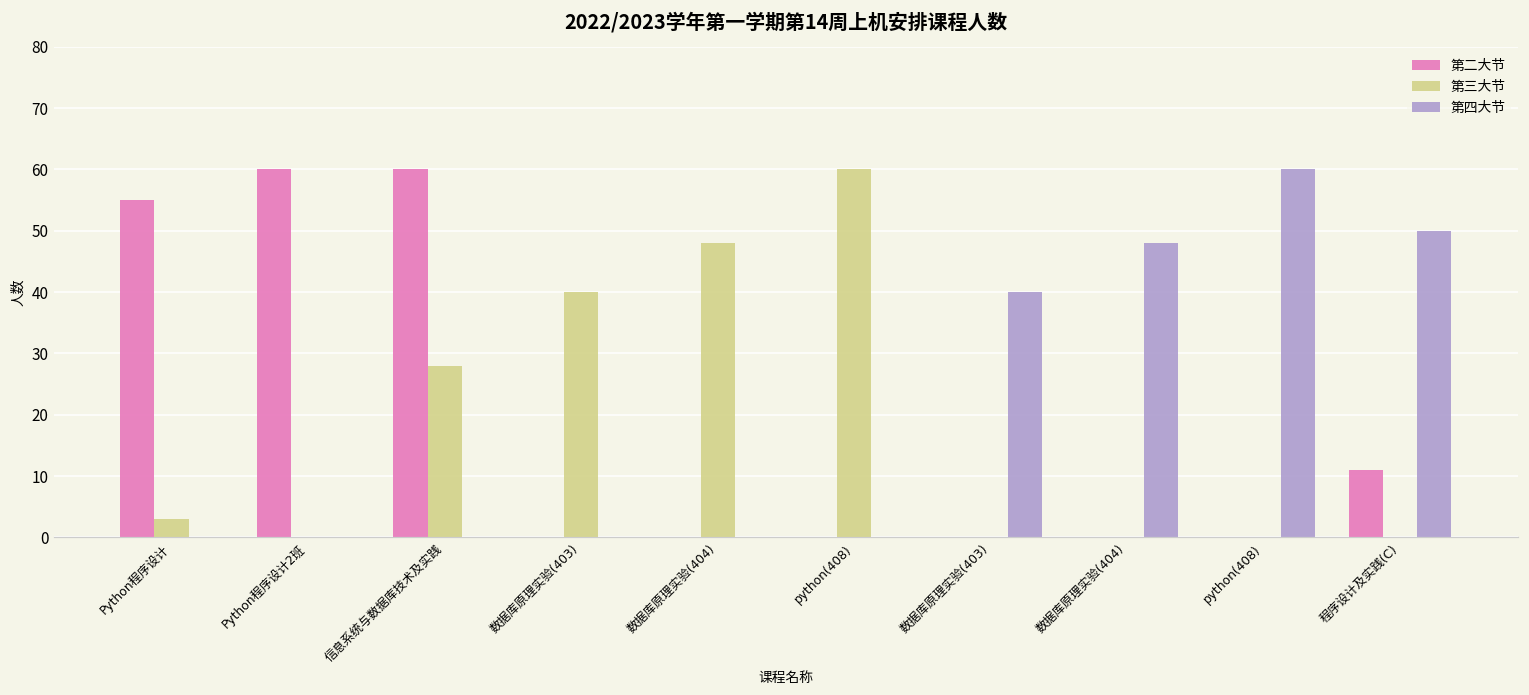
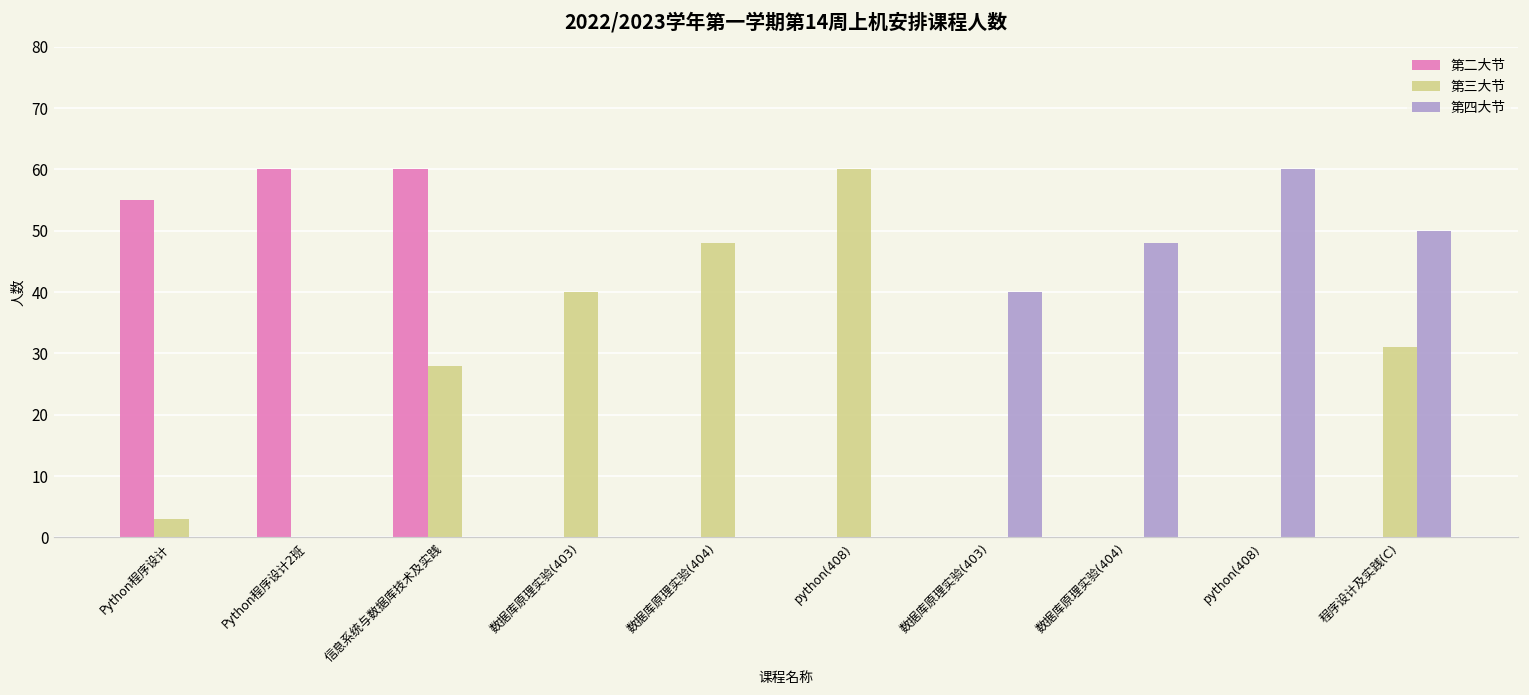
  {
    "第二大节": {
      "Python程序设计": 55,
      "Python程序设计2班": 60,
      "信息系统与数据库技术及实践": 60,
-     "程序设计及实践(C)": 11
+     "程序设计及实践(C)": 0
    },
    "第三大节": {
      "Python程序设计": 3,
      "Python程序设计2班": 0,
      "信息系统与数据库技术及实践": 28,
-     "程序设计及实践(C)": 0
+     "程序设计及实践(C)": 31
    },
    "第四大节": {
      "Python程序设计": 0,
      "Python程序设计2班": 0,
      "信息系统与数据库技术及实践": 0,
      "程序设计及实践(C)": 50
    }
  }
